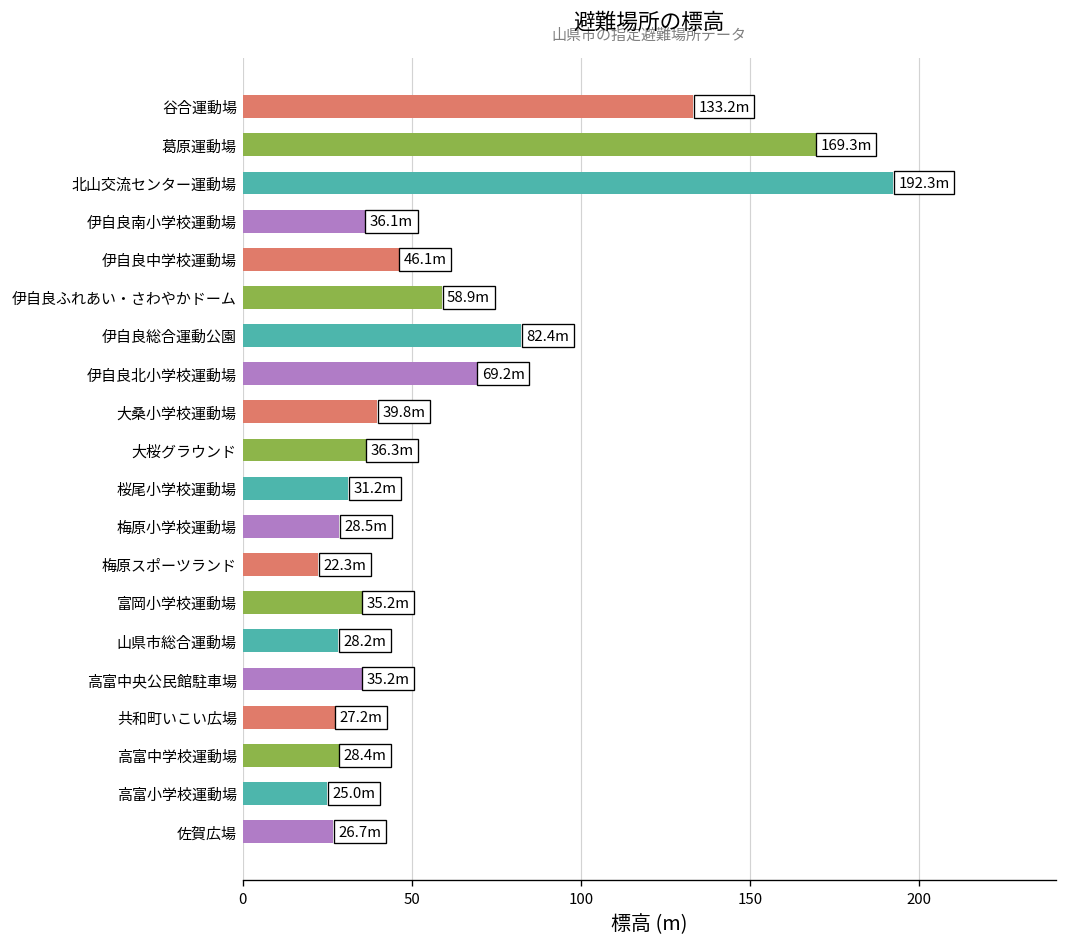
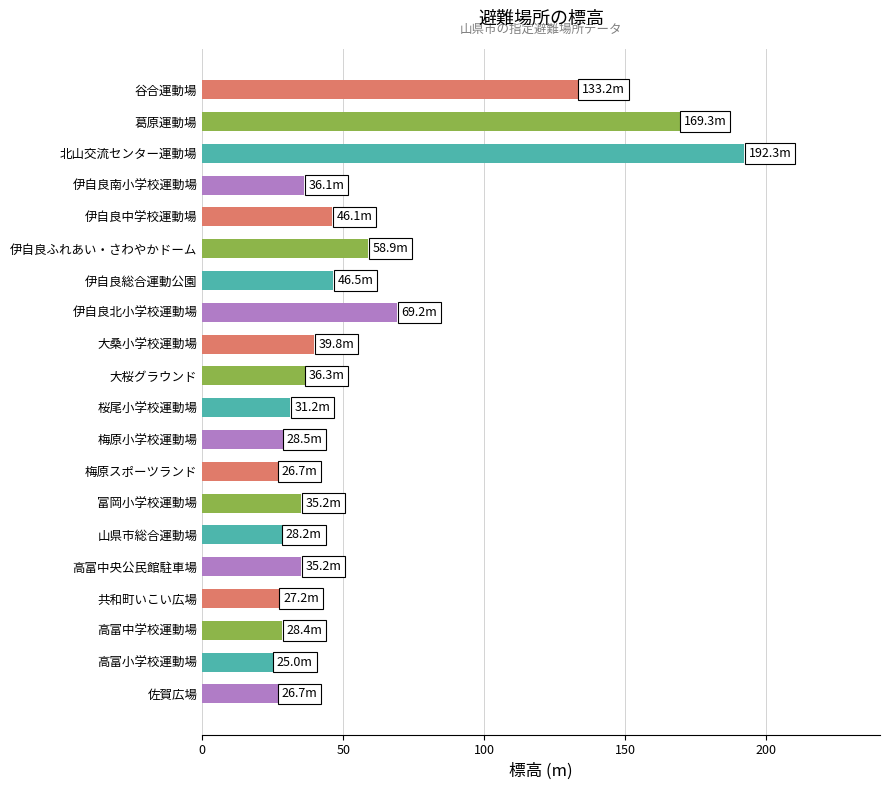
  {
-   "伊自良総合運動公園": "82.4m",
-   "梅原スポーツランド": "22.3m"
+   "伊自良総合運動公園": "46.5m",
+   "梅原スポーツランド": "26.7m"
  }
